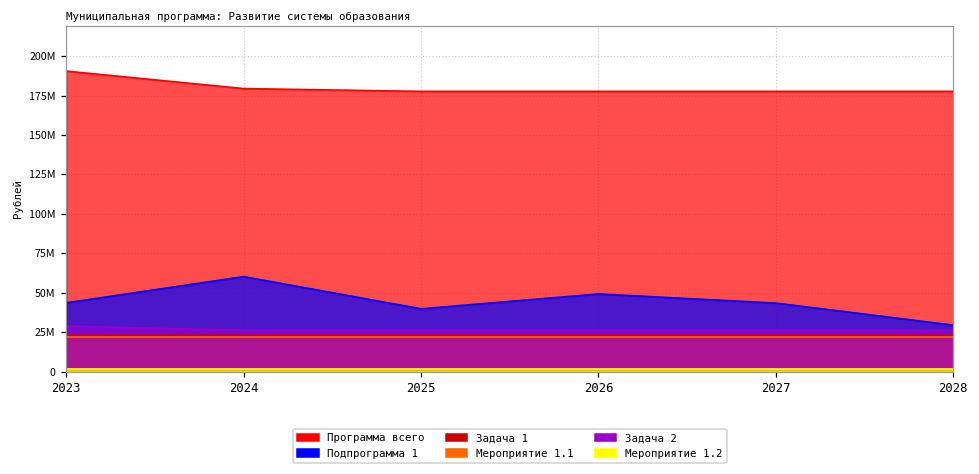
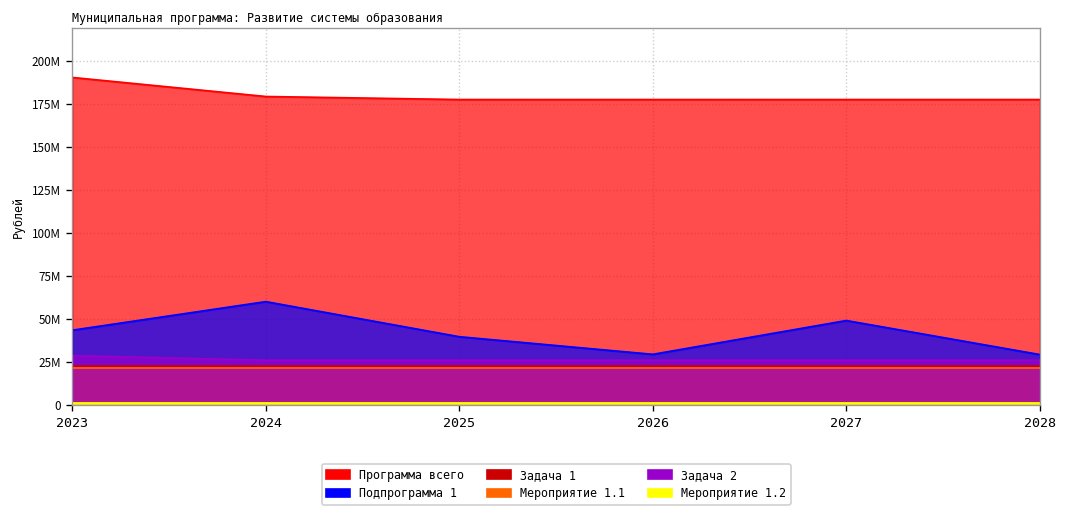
  {
    "Подпрограмма 1": {
      "2023": 44000000,
      "2024": 60000000,
      "2025": 40000000,
-     "2026": 49000000,
-     "2027": 43000000,
+     "2026": 30000000,
+     "2027": 49000000,
      "2028": 29000000
    },
    "Задача 2": {
      "2023": 29000000,
      "2024": 26000000,
      "2025": 26000000,
      "2026": 26000000,
      "2027": 26000000,
      "2028": 26000000
    },
    "Мероприятие 1.2": {
      "2023": 1000000,
      "2024": 1000000,
      "2025": 1000000,
      "2026": 1000000,
      "2027": 1000000,
      "2028": 1000000
    }
  }
